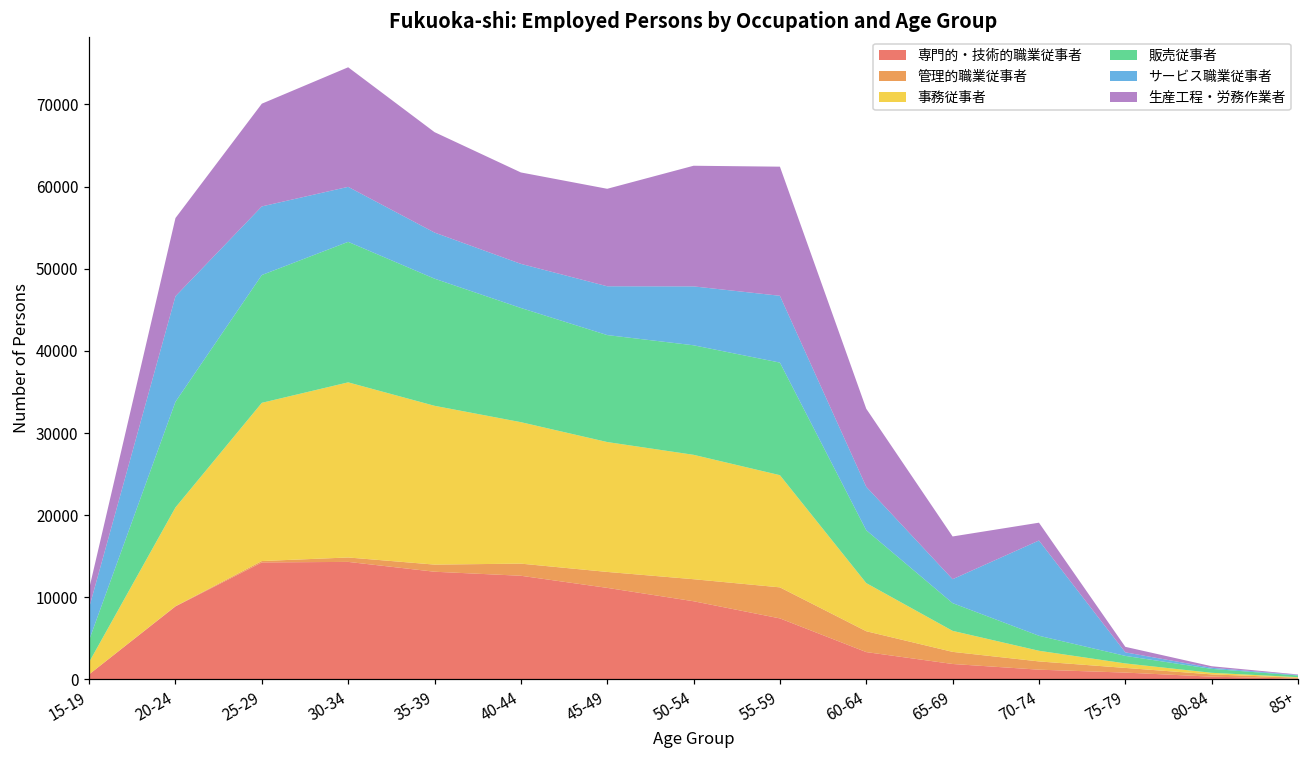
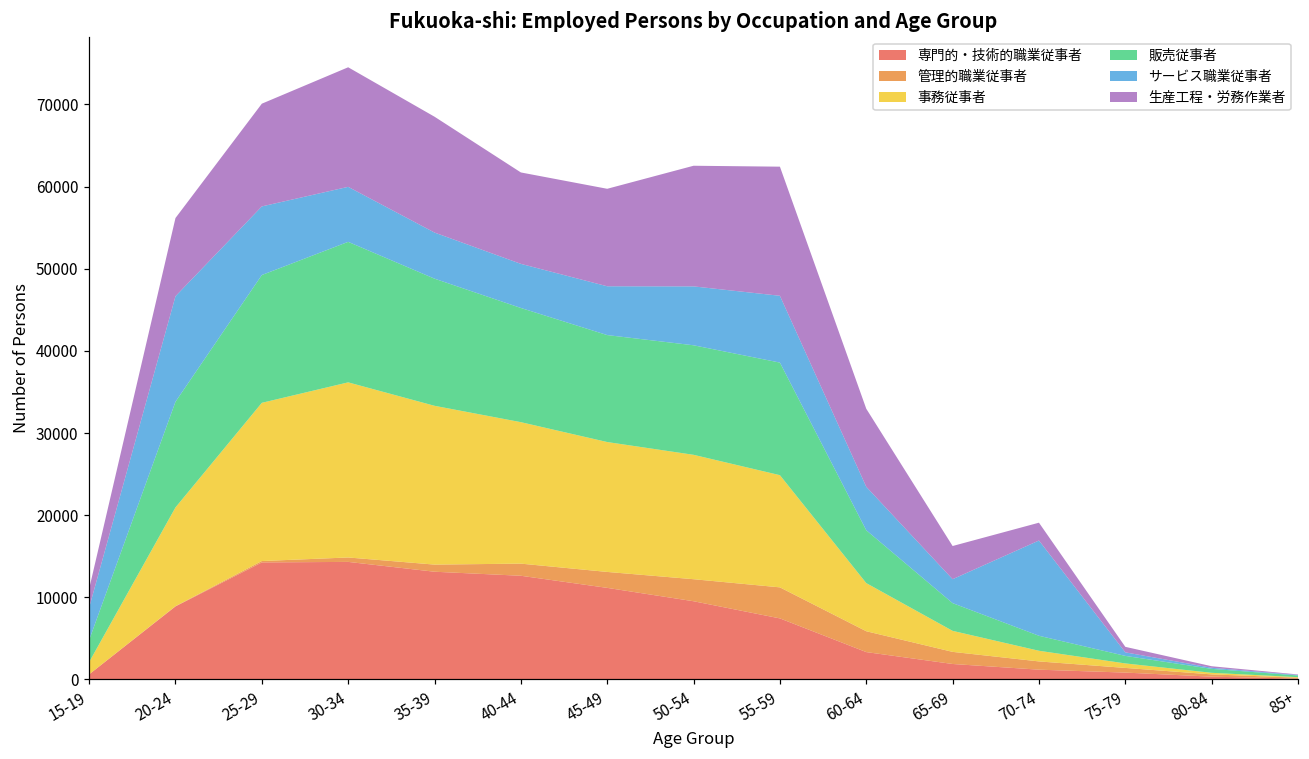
  {
    "事務従事者": {
      "15-19": 1000,
      "20-24": 12000,
      "25-29": 19000,
      "30-34": 21000,
      "35-39": 19000,
      "40-44": 17000,
      "45-49": 16000,
      "50-54": 15000,
      "55-59": 14000,
      "60-64": 6000,
      "65-69": 3000,
      "70-74": 1000,
      "75-79": 1000
    },
    "販売従事者": {
      "15-19": 3000,
      "20-24": 13000,
      "25-29": 16000,
      "30-34": 17000,
      "35-39": 15000,
      "40-44": 14000,
      "45-49": 13000,
      "50-54": 13000,
      "55-59": 14000,
      "60-64": 6000,
      "65-69": 3000,
      "70-74": 2000,
      "75-79": 1000
    },
    "サービス職業従事者": {
      "15-19": 4000,
      "20-24": 13000,
      "25-29": 8000,
      "30-34": 7000,
      "35-39": 6000,
      "40-44": 5000,
      "45-49": 6000,
      "50-54": 7000,
      "55-59": 8000,
      "60-64": 5000,
      "65-69": 3000,
      "70-74": 12000,
      "75-79": 0
    },
    "生産工程・労務作業者": {
      "15-19": 2000,
      "20-24": 10000,
      "25-29": 13000,
      "30-34": 15000,
-     "35-39": 12000,
+     "35-39": 14000,
      "40-44": 11000,
      "45-49": 12000,
      "50-54": 15000,
      "55-59": 16000,
      "60-64": 9000,
-     "65-69": 5000,
+     "65-69": 4000,
      "70-74": 2000,
      "75-79": 1000
    }
  }
